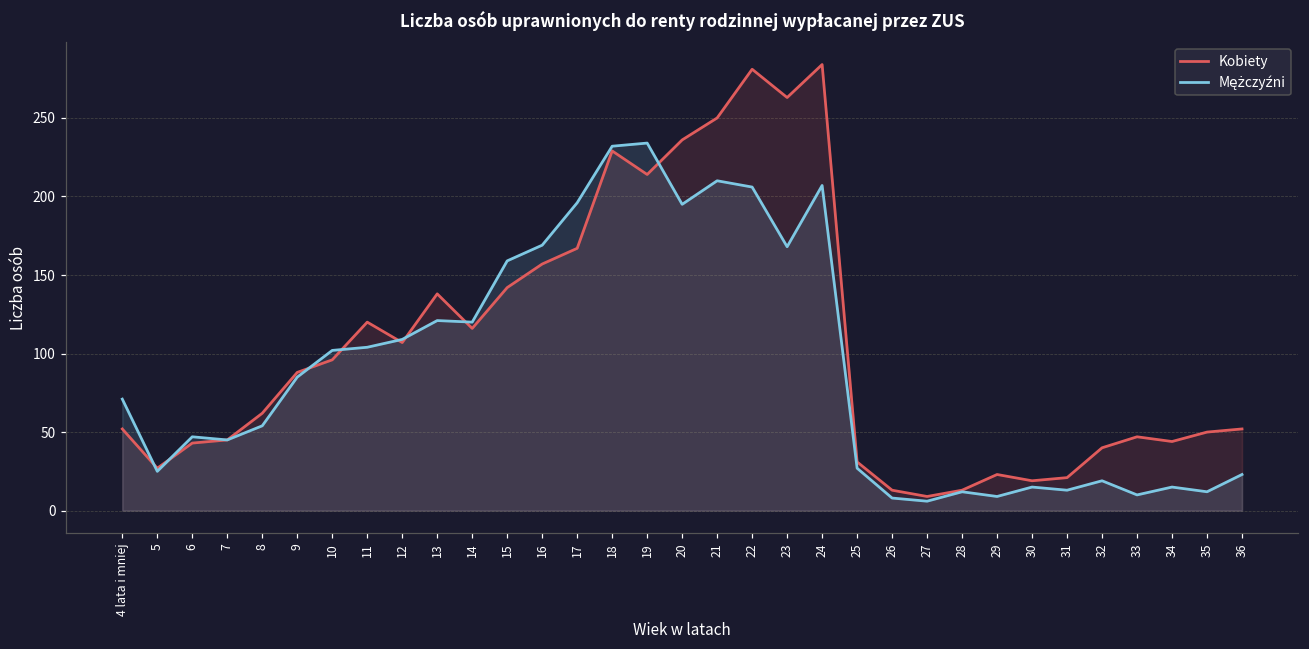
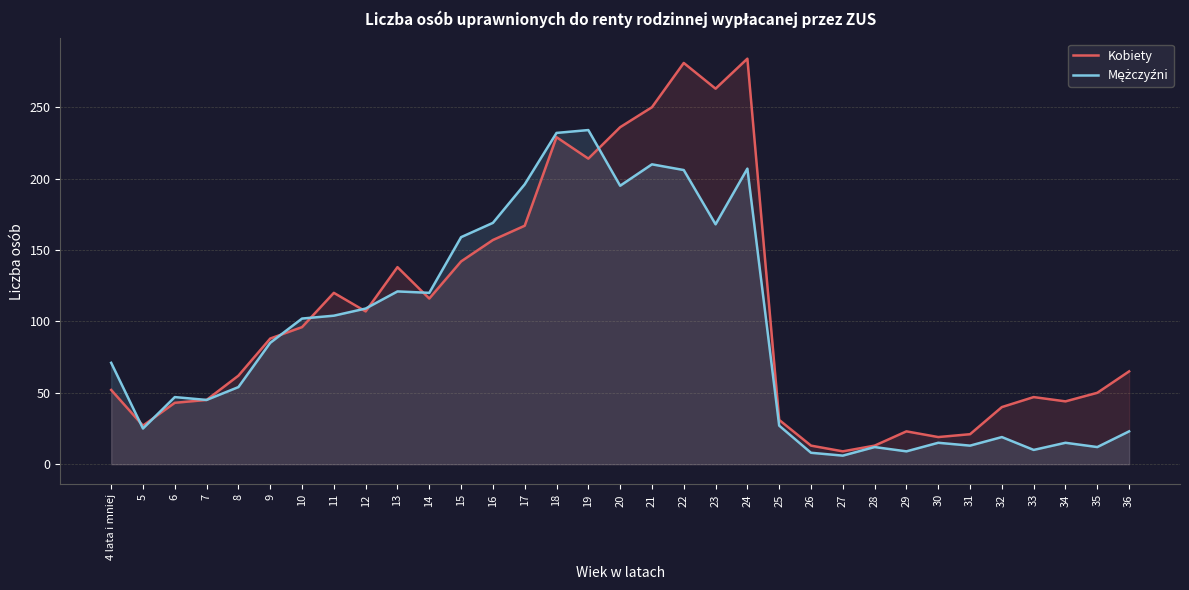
  {
    "Kobiety": {
      "4 lata i mniej": 52,
      "5": 27,
      "6": 43,
      "8": 62,
      "9": 88,
      "10": 96,
      "11": 120,
      "12": 107,
      "13": 138,
      "14": 116,
      "15": 142,
      "16": 157,
      "17": 167,
      "18": 229,
      "19": 214,
      "20": 236,
      "21": 250,
      "22": 281,
      "23": 263,
      "24": 284,
      "25": 31,
      "26": 13,
      "27": 9,
      "29": 23,
      "30": 19,
      "31": 21,
      "32": 40,
      "33": 47,
      "34": 44,
      "35": 50,
-     "36": 52
+     "36": 65
    },
    "Mężczyźni": {
      "4 lata i mniej": 71,
      "5": 25,
      "6": 47,
      "8": 54,
      "9": 85,
      "10": 102,
      "11": 104,
      "12": 109,
      "13": 121,
      "14": 120,
      "15": 159,
      "16": 169,
      "17": 196,
      "18": 232,
      "19": 234,
      "20": 195,
      "21": 210,
      "22": 206,
      "23": 168,
      "24": 207,
      "25": 27,
      "26": 8,
      "27": 6,
      "29": 9,
      "30": 15,
      "31": 13,
      "32": 19,
      "33": 10,
      "34": 15,
      "35": 12,
      "36": 23
    }
  }
